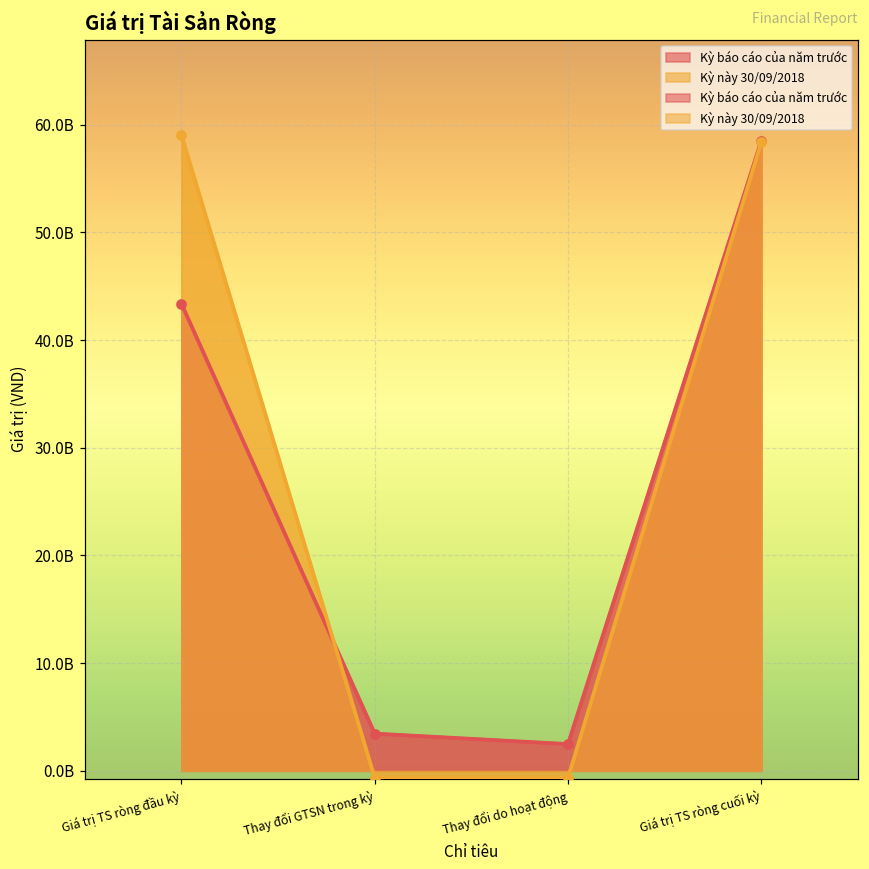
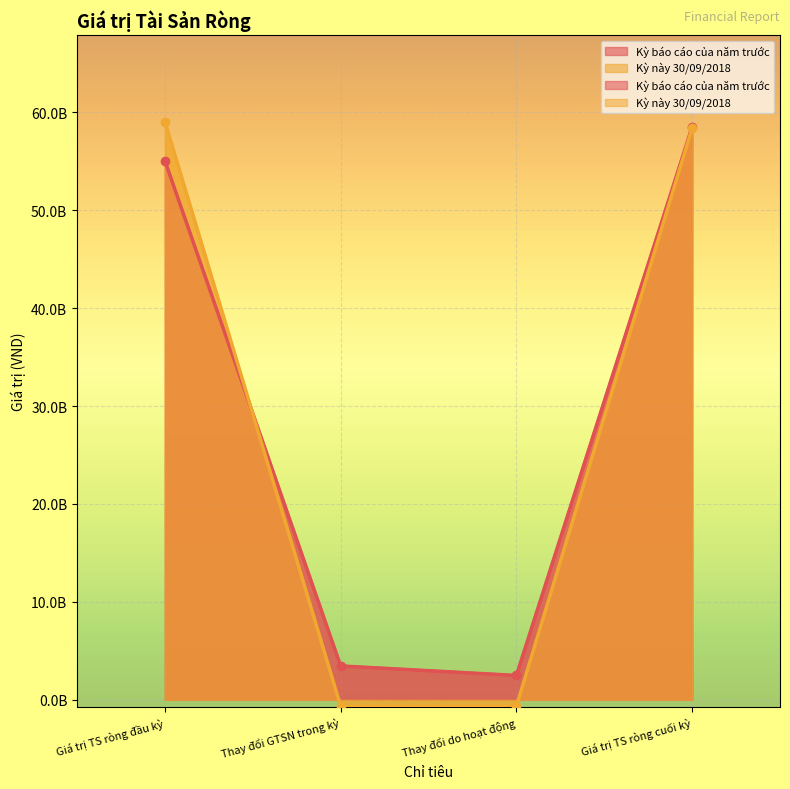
  {
    "Kỳ báo cáo của năm trước": {
-     "Giá trị TS ròng đầu kỳ": 43000000000,
+     "Giá trị TS ròng đầu kỳ": 55000000000,
      "Thay đổi GTSN trong kỳ": 3000000000,
      "Thay đổi do hoạt động": 2000000000
    }
  }
